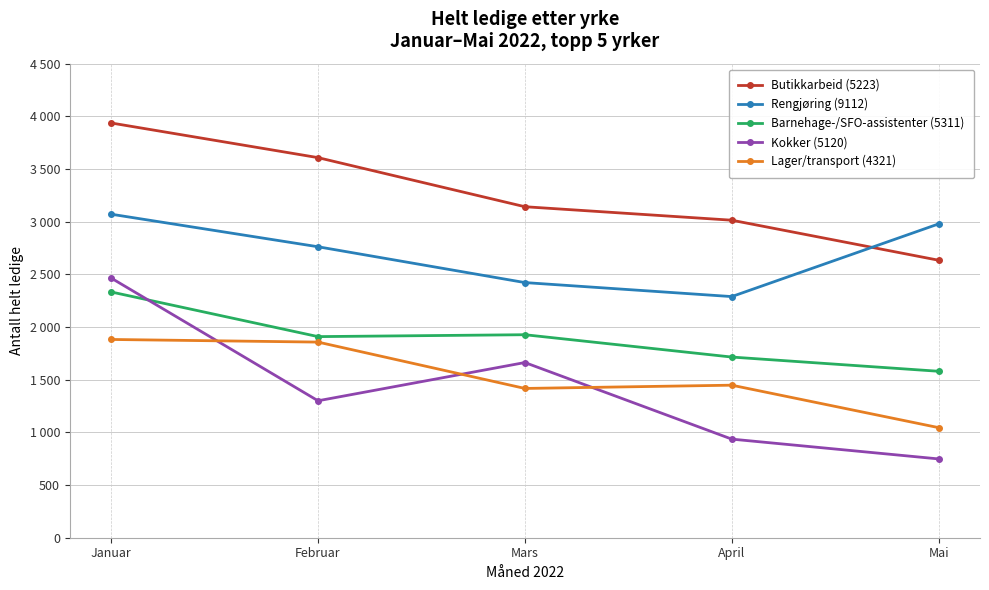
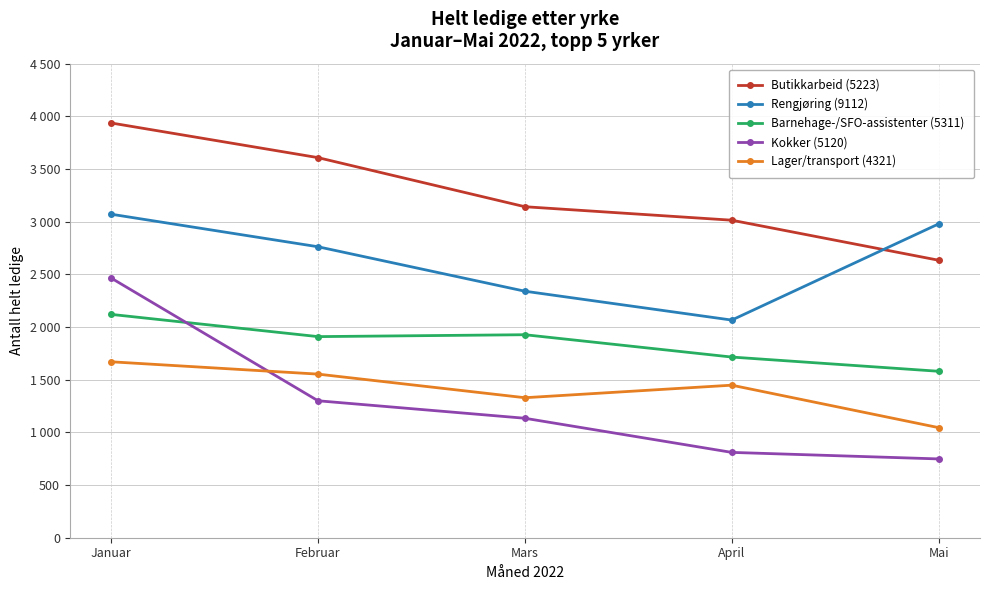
  {
    "Butikkarbeid (5223)": {
      "Januar": 3940,
      "Februar": 3610,
      "Mars": 3140,
      "April": 3010,
      "Mai": 2630
    },
    "Rengjøring (9112)": {
      "Januar": 3070,
      "Februar": 2760,
-     "Mars": 2420,
-     "April": 2290,
+     "Mars": 2340,
+     "April": 2070,
      "Mai": 2980
    },
    "Barnehage-/SFO-assistenter (5311)": {
-     "Januar": 2330,
+     "Januar": 2120,
      "Februar": 1910,
      "Mars": 1930,
      "April": 1720,
      "Mai": 1580
    },
    "Kokker (5120)": {
      "Januar": 2470,
      "Februar": 1300,
-     "Mars": 1660,
-     "April": 940,
+     "Mars": 1130,
+     "April": 810,
      "Mai": 750
    },
    "Lager/transport (4321)": {
-     "Januar": 1880,
-     "Februar": 1860,
-     "Mars": 1420,
+     "Januar": 1670,
+     "Februar": 1550,
+     "Mars": 1330,
      "April": 1450,
      "Mai": 1050
    }
  }
